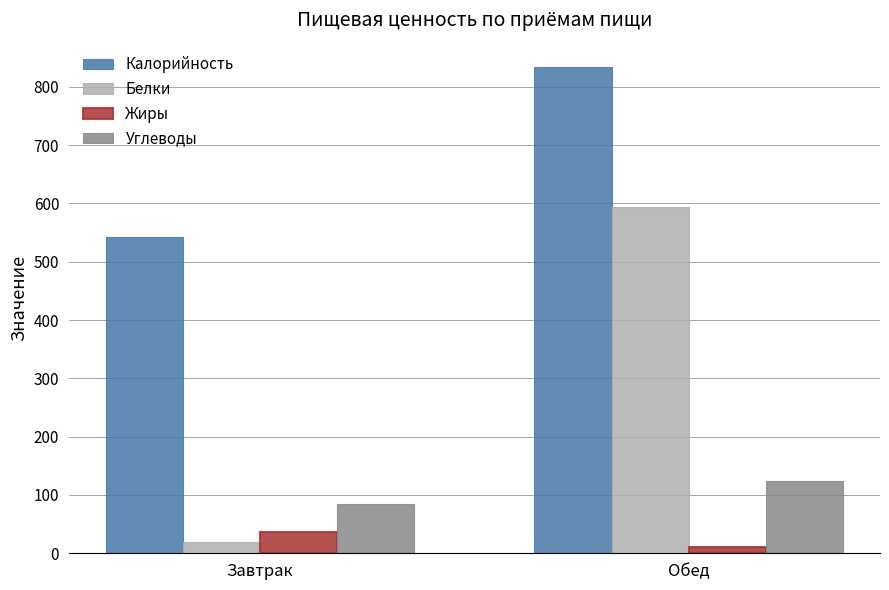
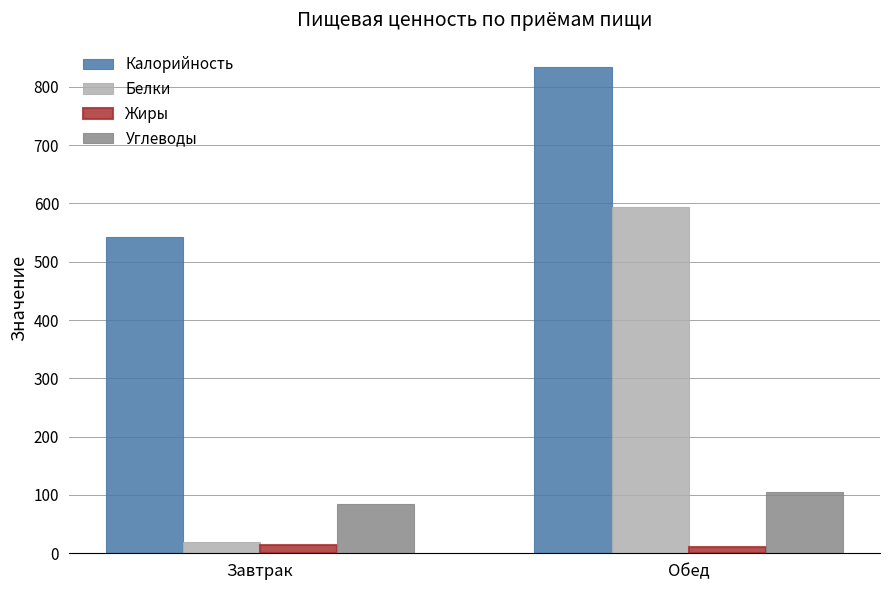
  {
    "Калорийность": {
      "Завтрак": 540,
      "Обед": 830
    },
    "Белки": {
      "Завтрак": 20,
      "Обед": 590
    },
    "Жиры": {
-     "Завтрак": 40,
+     "Завтрак": 10,
      "Обед": 10
    },
    "Углеводы": {
      "Завтрак": 80,
-     "Обед": 120
+     "Обед": 110
    }
  }
